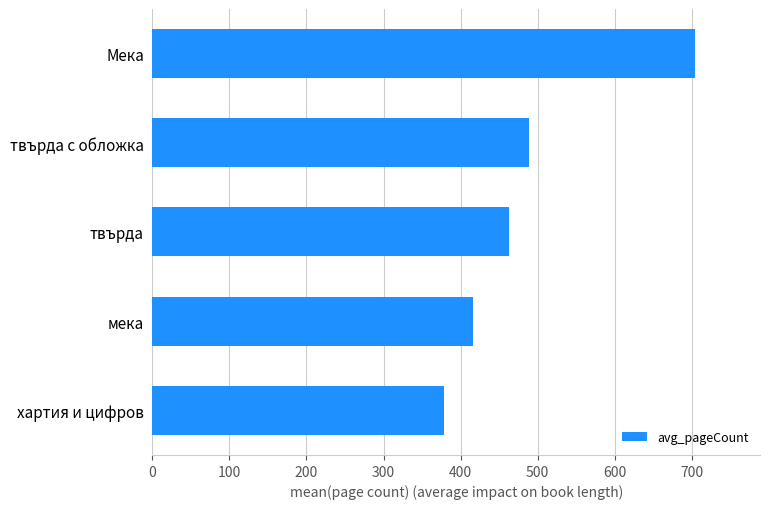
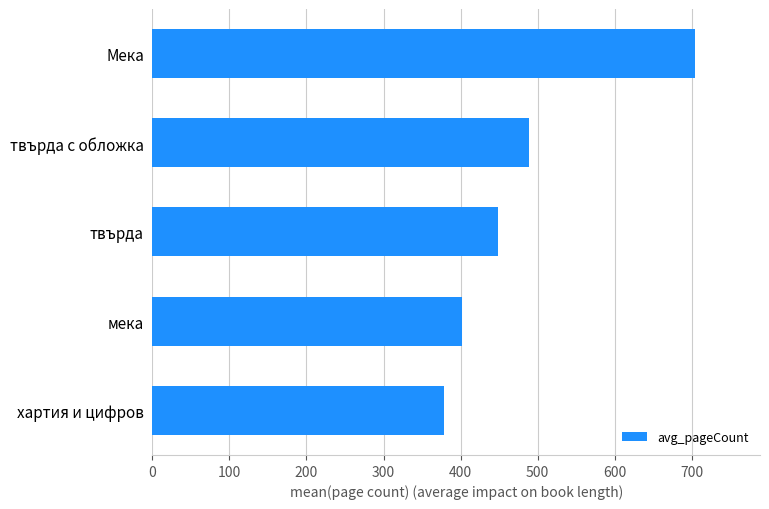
  {
    "Мека": 700,
    "твърда с обложка": 490,
-   "твърда": 460,
-   "мека": 420,
+   "твърда": 450,
+   "мека": 400,
    "хартия и цифров": 380
  }
